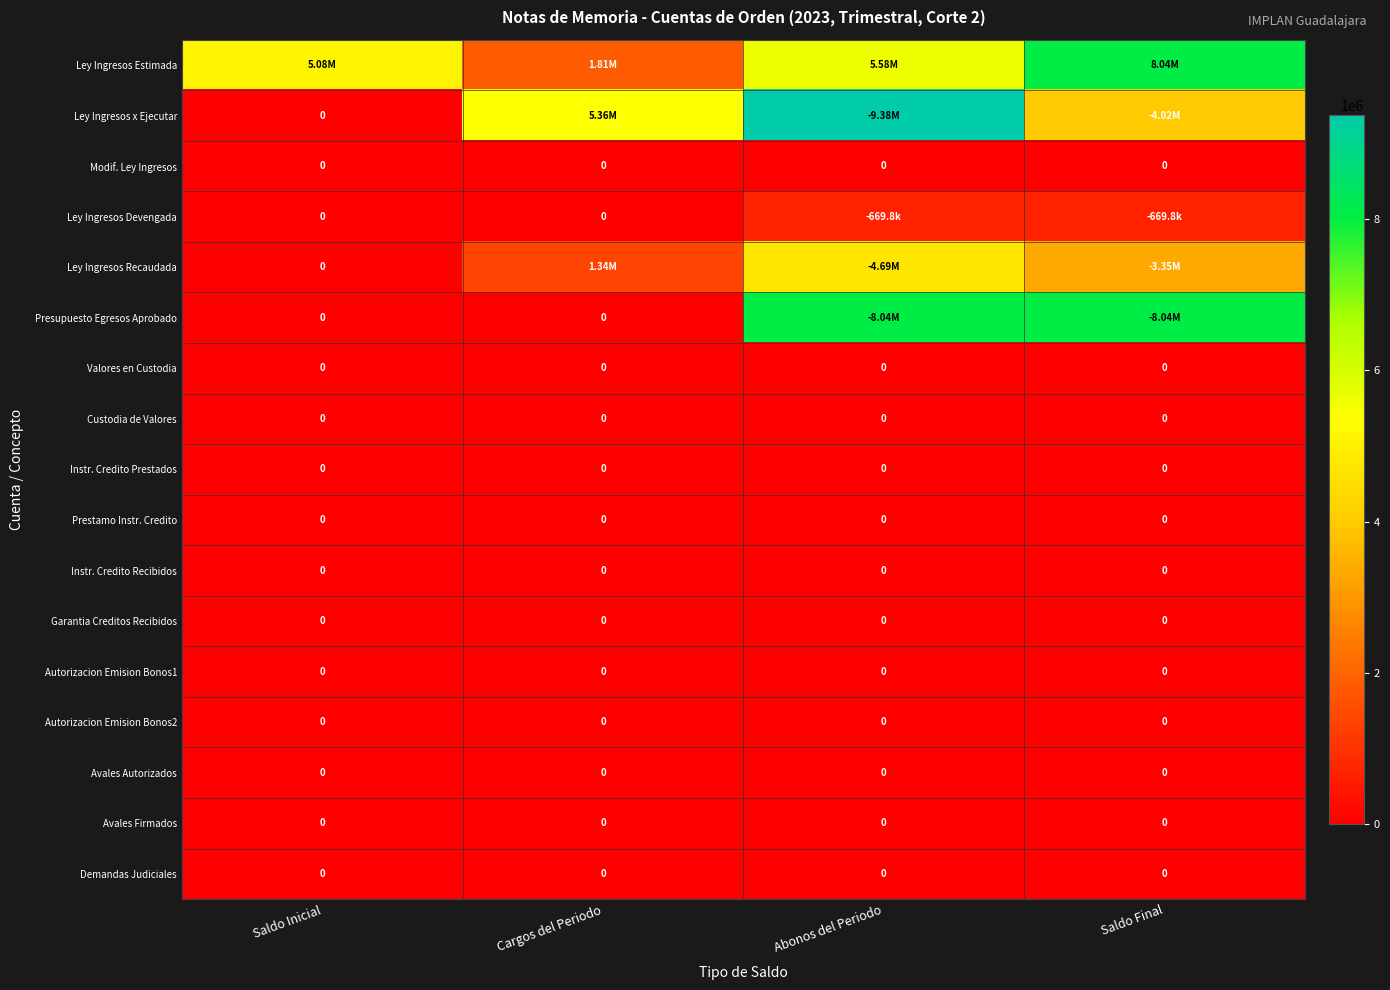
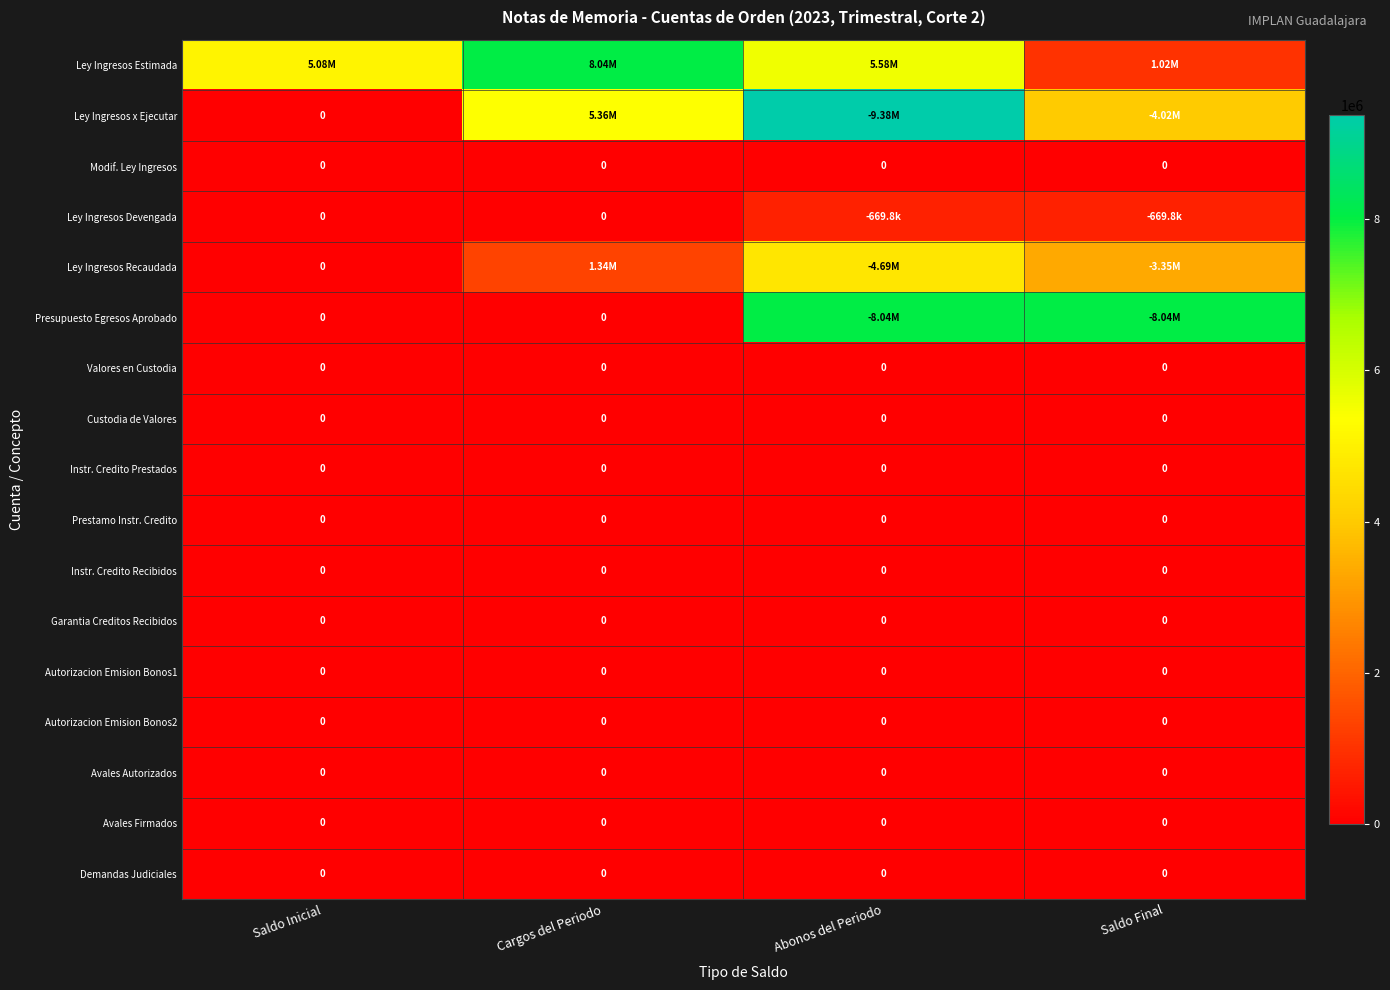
  {
    "Ley Ingresos Estimada": {
      "Saldo Inicial": "5.08M",
-     "Cargos del Periodo": "1.81M",
+     "Cargos del Periodo": "8.04M",
      "Abonos del Periodo": "5.58M",
-     "Saldo Final": "8.04M"
+     "Saldo Final": "1.02M"
    },
    "Ley Ingresos x Ejecutar": {
      "Saldo Inicial": "0",
      "Cargos del Periodo": "5.36M",
      "Abonos del Periodo": "-9.38M",
      "Saldo Final": "-4.02M"
    },
    "Modif. Ley Ingresos": {
      "Saldo Inicial": "0",
      "Cargos del Periodo": "0",
      "Abonos del Periodo": "0",
      "Saldo Final": "0"
    },
    "Ley Ingresos Devengada": {
      "Saldo Inicial": "0",
      "Cargos del Periodo": "0",
      "Abonos del Periodo": "-669.8k",
      "Saldo Final": "-669.8k"
    },
    "Ley Ingresos Recaudada": {
      "Saldo Inicial": "0",
      "Cargos del Periodo": "1.34M",
      "Abonos del Periodo": "-4.69M",
      "Saldo Final": "-3.35M"
    },
    "Presupuesto Egresos Aprobado": {
      "Saldo Inicial": "0",
      "Cargos del Periodo": "0",
      "Abonos del Periodo": "-8.04M",
      "Saldo Final": "-8.04M"
    },
    "Valores en Custodia": {
      "Saldo Inicial": "0",
      "Cargos del Periodo": "0",
      "Abonos del Periodo": "0",
      "Saldo Final": "0"
    },
    "Custodia de Valores": {
      "Saldo Inicial": "0",
      "Cargos del Periodo": "0",
      "Abonos del Periodo": "0",
      "Saldo Final": "0"
    },
    "Instr. Credito Prestados": {
      "Saldo Inicial": "0",
      "Cargos del Periodo": "0",
      "Abonos del Periodo": "0",
      "Saldo Final": "0"
    },
    "Prestamo Instr. Credito": {
      "Saldo Inicial": "0",
      "Cargos del Periodo": "0",
      "Abonos del Periodo": "0",
      "Saldo Final": "0"
    },
    "Instr. Credito Recibidos": {
      "Saldo Inicial": "0",
      "Cargos del Periodo": "0",
      "Abonos del Periodo": "0",
      "Saldo Final": "0"
    },
    "Garantia Creditos Recibidos": {
      "Saldo Inicial": "0",
      "Cargos del Periodo": "0",
      "Abonos del Periodo": "0",
      "Saldo Final": "0"
    },
    "Autorizacion Emision Bonos1": {
      "Saldo Inicial": "0",
      "Cargos del Periodo": "0",
      "Abonos del Periodo": "0",
      "Saldo Final": "0"
    },
    "Autorizacion Emision Bonos2": {
      "Saldo Inicial": "0",
      "Cargos del Periodo": "0",
      "Abonos del Periodo": "0",
      "Saldo Final": "0"
    },
    "Avales Autorizados": {
      "Saldo Inicial": "0",
      "Cargos del Periodo": "0",
      "Abonos del Periodo": "0",
      "Saldo Final": "0"
    },
    "Avales Firmados": {
      "Saldo Inicial": "0",
      "Cargos del Periodo": "0",
      "Abonos del Periodo": "0",
      "Saldo Final": "0"
    },
    "Demandas Judiciales": {
      "Saldo Inicial": "0",
      "Cargos del Periodo": "0",
      "Abonos del Periodo": "0",
      "Saldo Final": "0"
    }
  }
